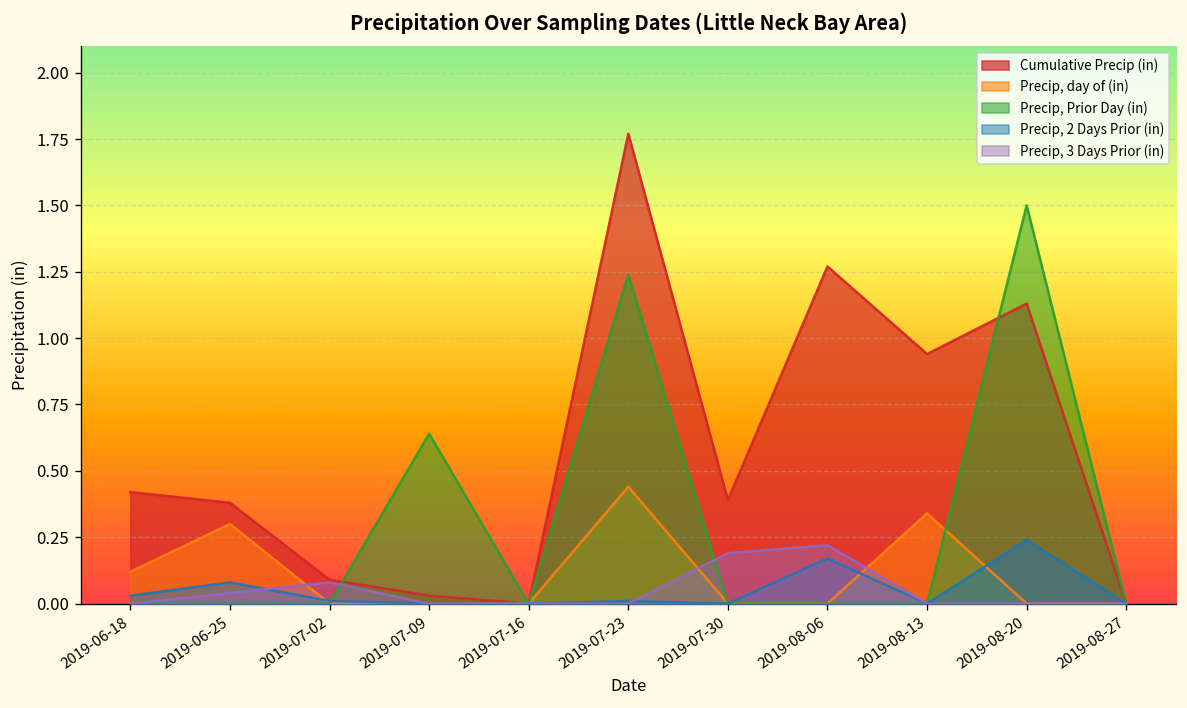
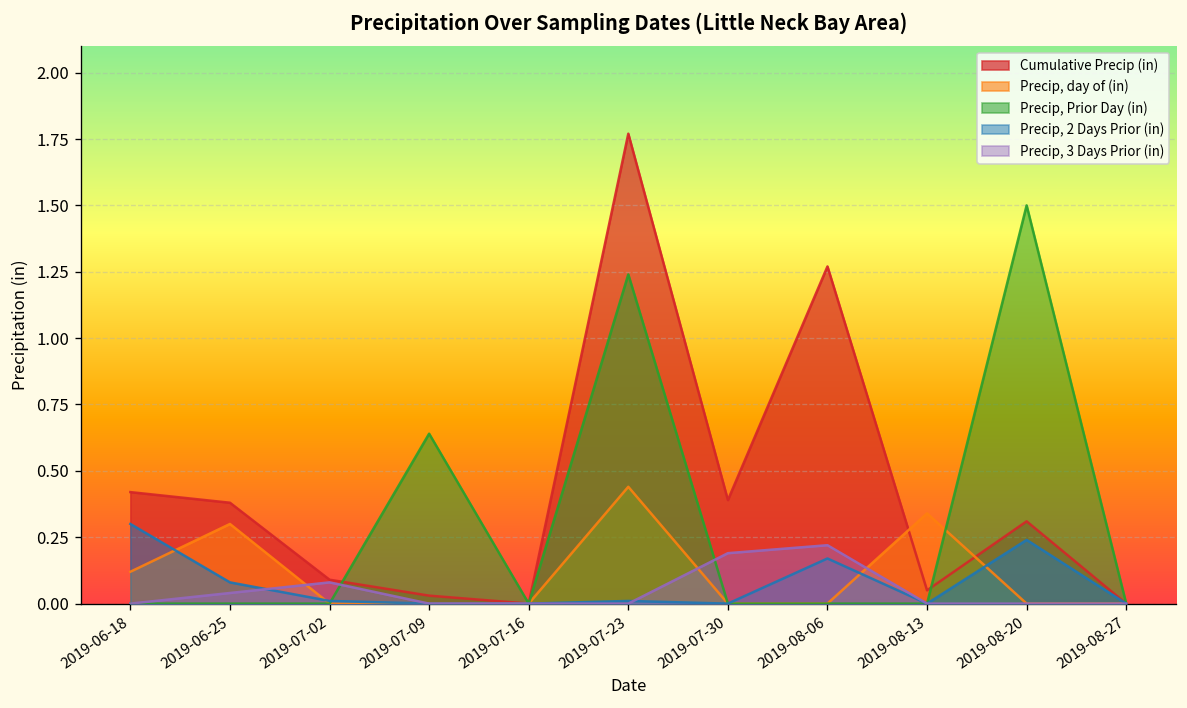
  {
    "Cumulative Precip (in)": {
      "2019-06-18": 0.42,
      "2019-06-25": 0.38,
      "2019-07-09": 0.03,
      "2019-07-23": 1.77,
      "2019-07-30": 0.39,
      "2019-08-06": 1.27,
-     "2019-08-13": 0.94,
-     "2019-08-20": 1.13
+     "2019-08-13": 0.05,
+     "2019-08-20": 0.31
    },
    "Precip, day of (in)": {
      "2019-06-18": 0.12,
      "2019-06-25": 0.30,
      "2019-07-23": 0.44,
      "2019-08-13": 0.34
    },
    "Precip, Prior Day (in)": {
      "2019-06-25": 0.00,
      "2019-07-09": 0.64,
      "2019-07-23": 1.24,
      "2019-08-20": 1.50
    },
    "Precip, 2 Days Prior (in)": {
-     "2019-06-18": 0.03,
+     "2019-06-18": 0.30,
      "2019-06-25": 0.08,
      "2019-08-06": 0.17,
      "2019-08-20": 0.24
    },
    "Precip, 3 Days Prior (in)": {
      "2019-06-25": 0.04,
      "2019-07-30": 0.19,
      "2019-08-06": 0.22
    }
  }
